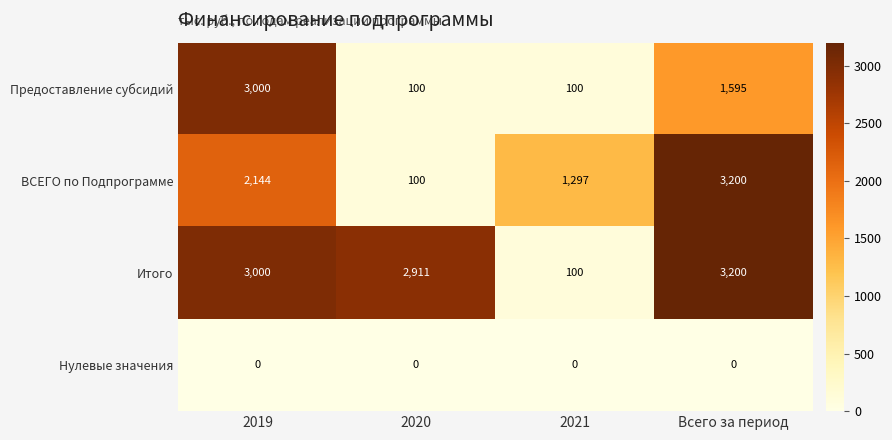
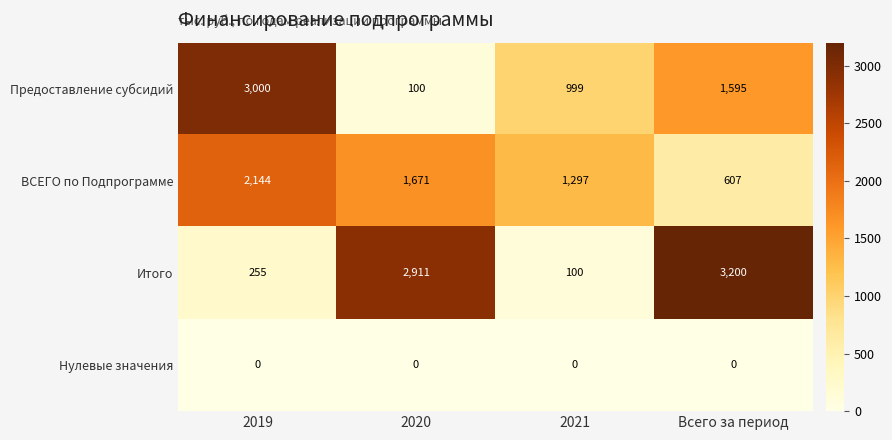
  {
    "Предоставление субсидий": {
      "2019": "3,000",
      "2020": "100",
-     "2021": "100",
+     "2021": "999",
      "Всего за период": "1,595"
    },
    "ВСЕГО по Подпрограмме": {
      "2019": "2,144",
-     "2020": "100",
+     "2020": "1,671",
      "2021": "1,297",
-     "Всего за период": "3,200"
+     "Всего за период": "607"
    },
    "Итого": {
-     "2019": "3,000",
+     "2019": "255",
      "2020": "2,911",
      "2021": "100",
      "Всего за период": "3,200"
    },
    "Нулевые значения": {
      "2019": "0",
      "2020": "0",
      "2021": "0",
      "Всего за период": "0"
    }
  }
